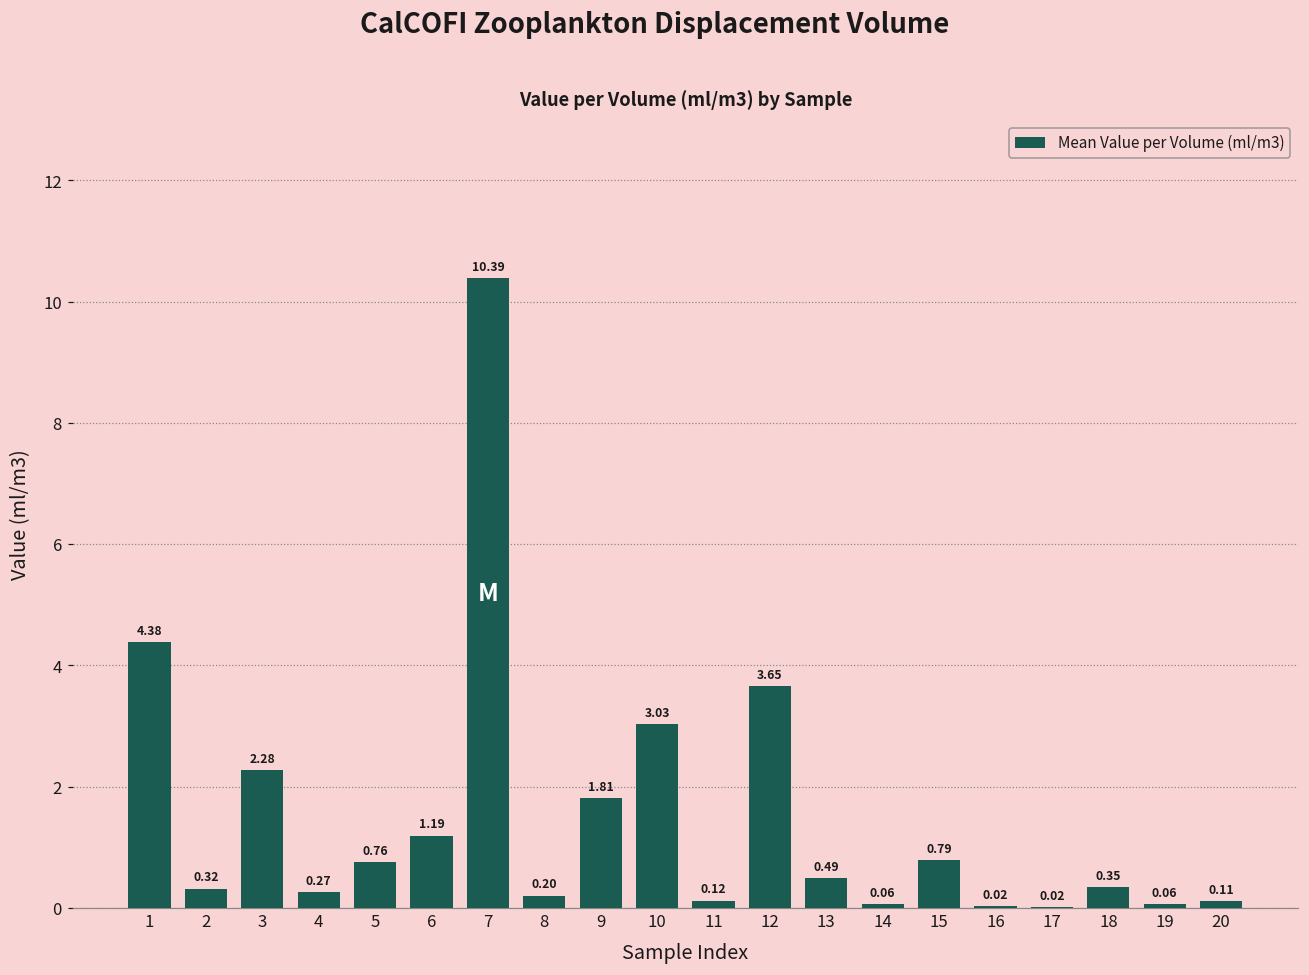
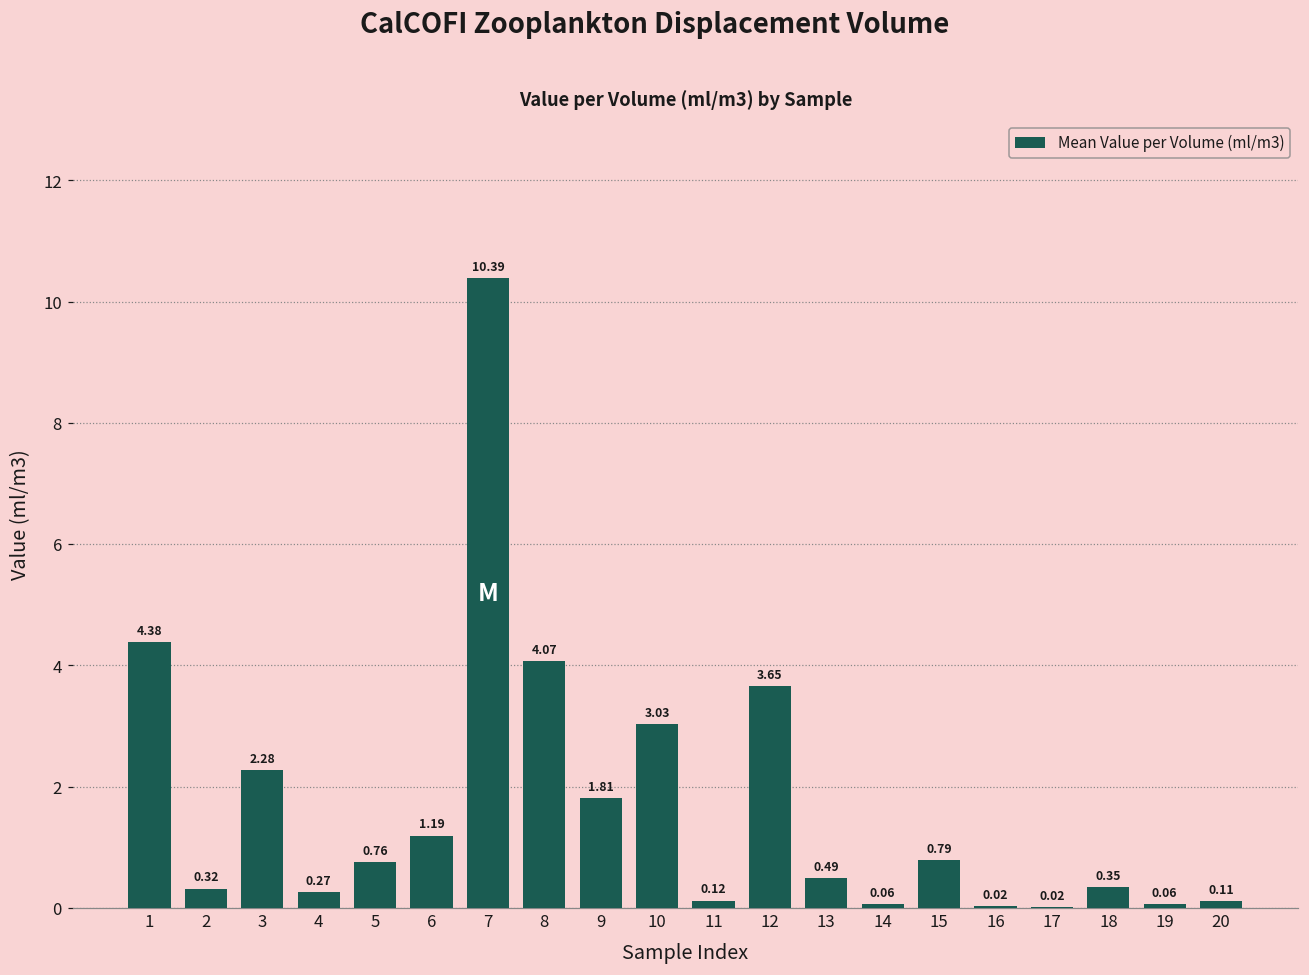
  {
    "1": 4.38,
    "2": 0.32,
    "3": 2.28,
    "4": 0.27,
    "5": 0.76,
    "6": 1.19,
    "7": 10.39,
-   "8": 0.20,
+   "8": 4.07,
    "9": 1.81,
    "10": 3.03,
    "11": 0.12,
    "12": 3.65,
    "13": 0.49,
    "14": 0.06,
    "15": 0.79,
    "16": 0.02,
    "17": 0.02,
    "18": 0.35,
    "19": 0.06,
    "20": 0.11
  }
